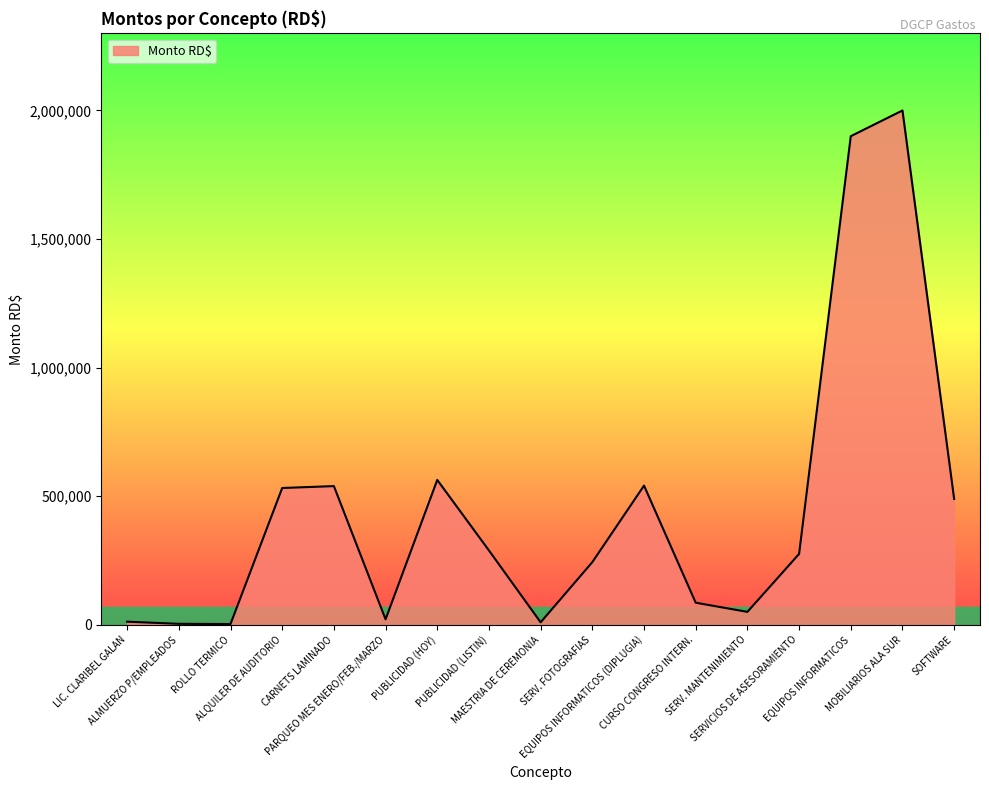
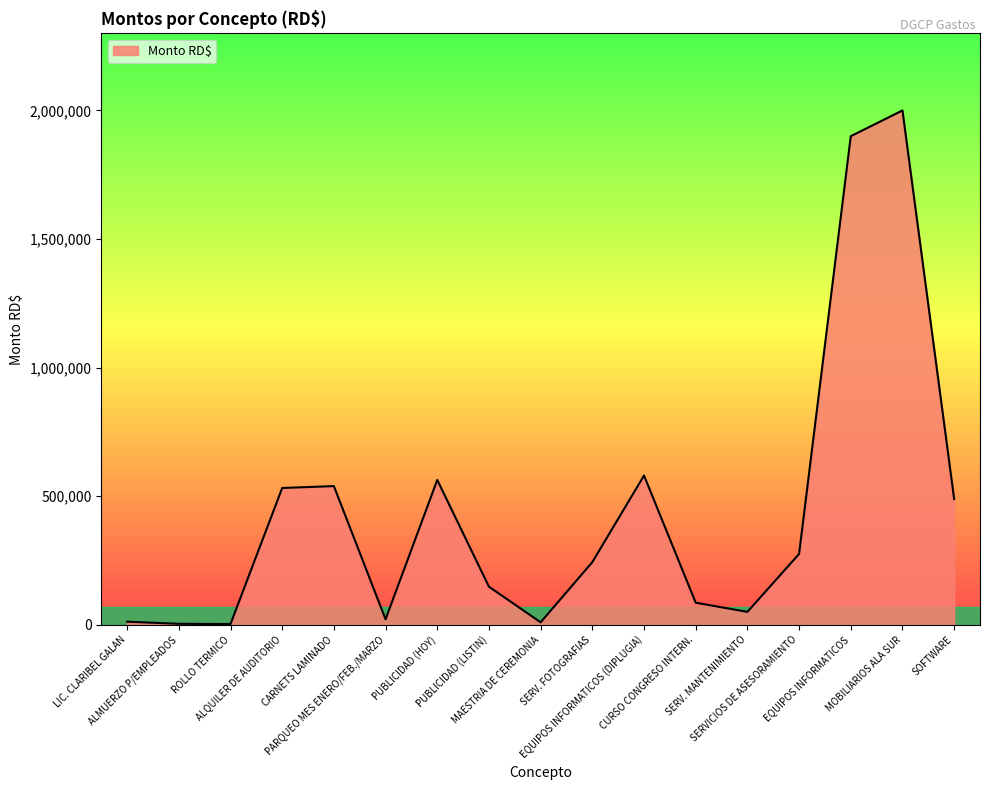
  {
    "ALQUILER DE AUDITORIO": "530,000",
    "CARNETS LAMINADO": "540,000",
    "PUBLICIDAD (HOY)": "560,000",
-   "PUBLICIDAD (LISTIN)": "290,000",
+   "PUBLICIDAD (LISTIN)": "150,000",
    "SERV. FOTOGRAFIAS": "240,000",
-   "EQUIPOS INFORMATICOS (DIPLUGIA)": "540,000",
+   "EQUIPOS INFORMATICOS (DIPLUGIA)": "580,000",
    "CURSO CONGRESO INTERN.": "90,000",
    "SERVICIOS DE ASESORAMIENTO": "280,000",
    "EQUIPOS INFORMATICOS": "1,900,000",
    "MOBILIARIOS ALA SUR": "2,000,000",
    "SOFTWARE": "490,000"
  }
